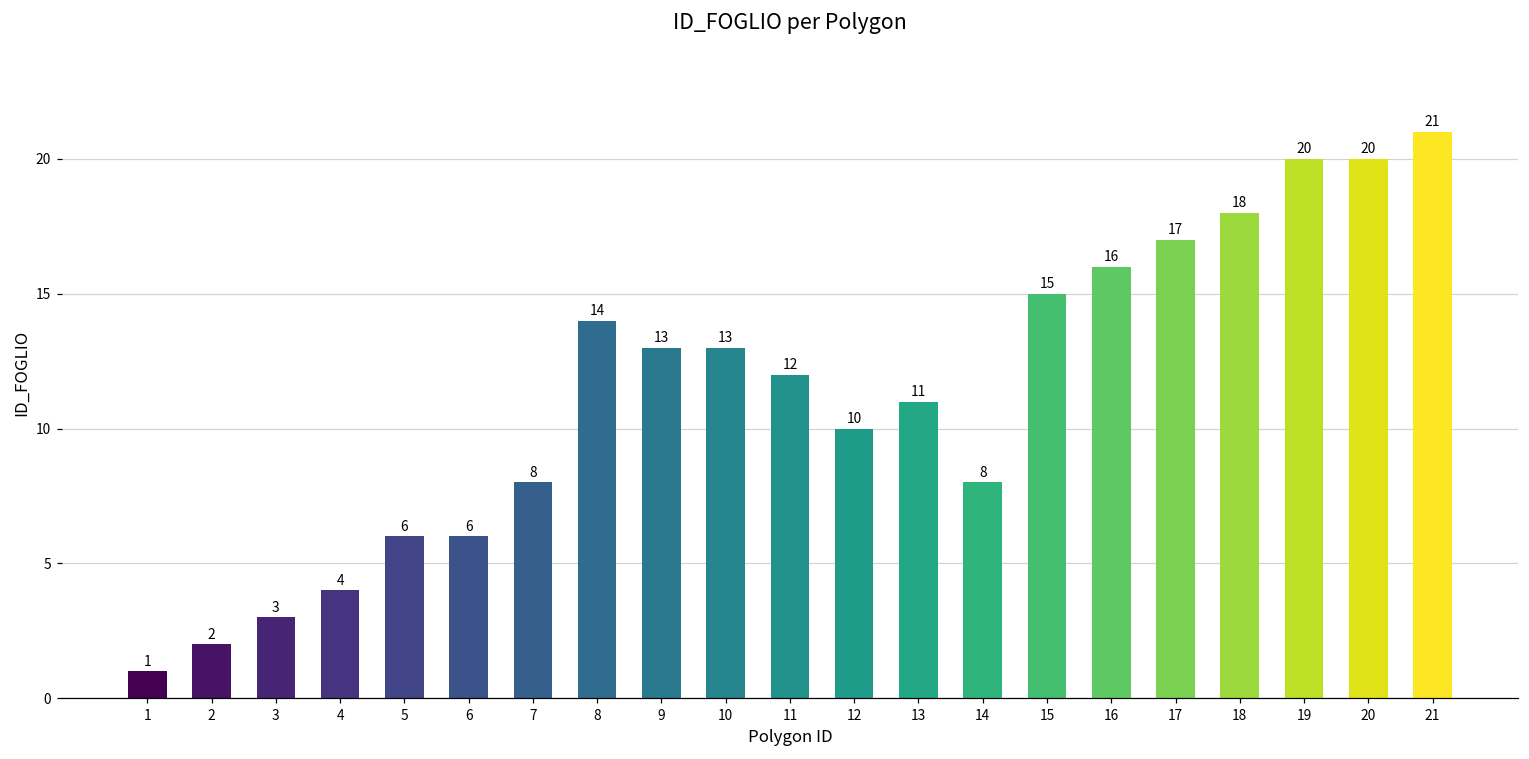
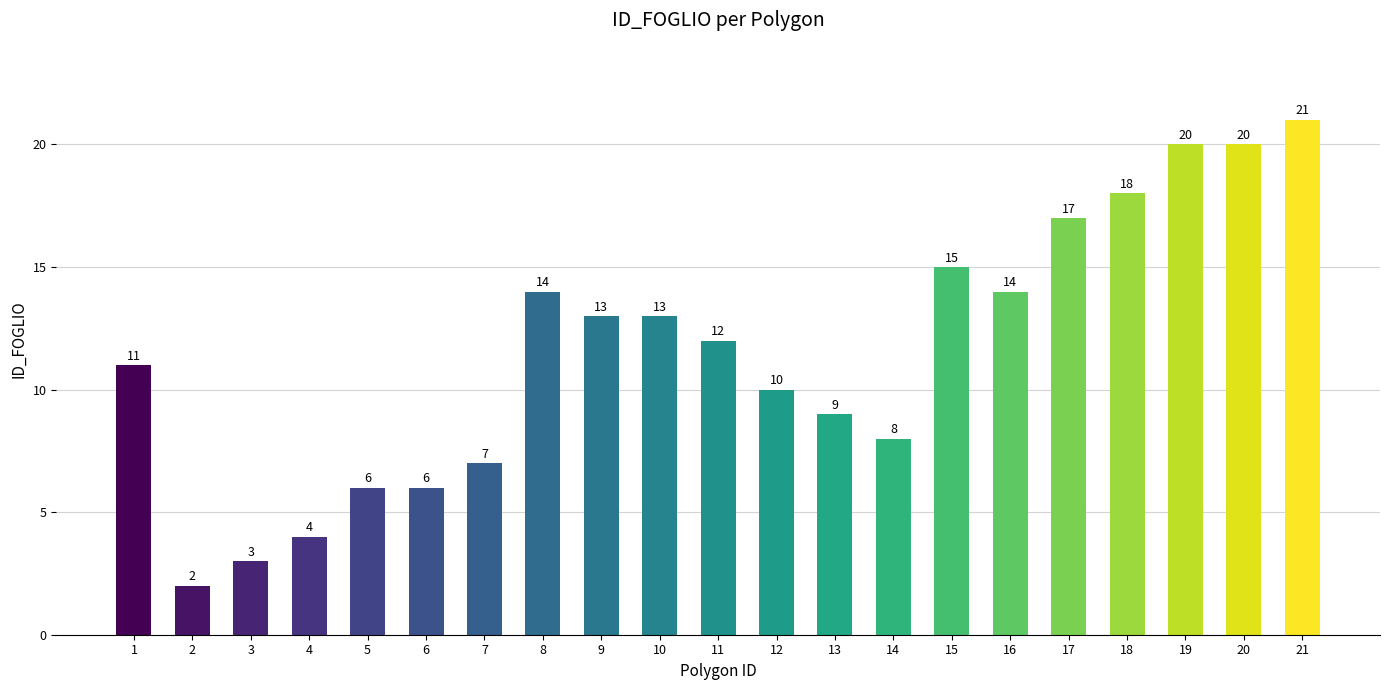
  {
-   "1": 1,
+   "1": 11,
    "2": 2,
    "3": 3,
    "4": 4,
    "5": 6,
    "6": 6,
-   "7": 8,
+   "7": 7,
    "8": 14,
    "9": 13,
    "10": 13,
    "11": 12,
    "12": 10,
-   "13": 11,
+   "13": 9,
    "14": 8,
    "15": 15,
-   "16": 16,
+   "16": 14,
    "17": 17,
    "18": 18,
    "19": 20,
    "20": 20,
    "21": 21
  }
